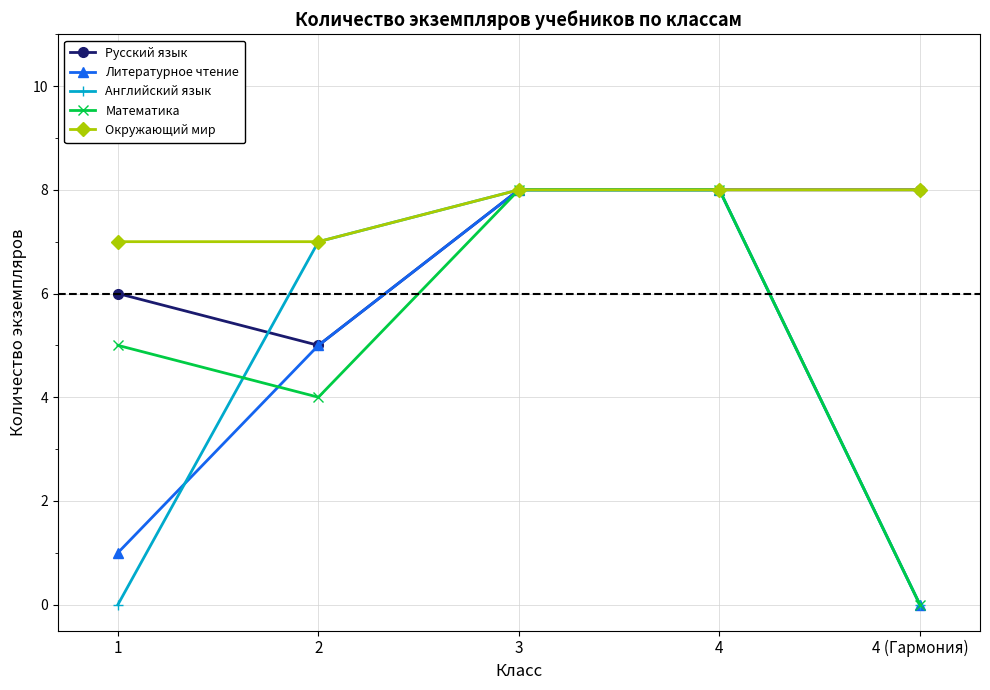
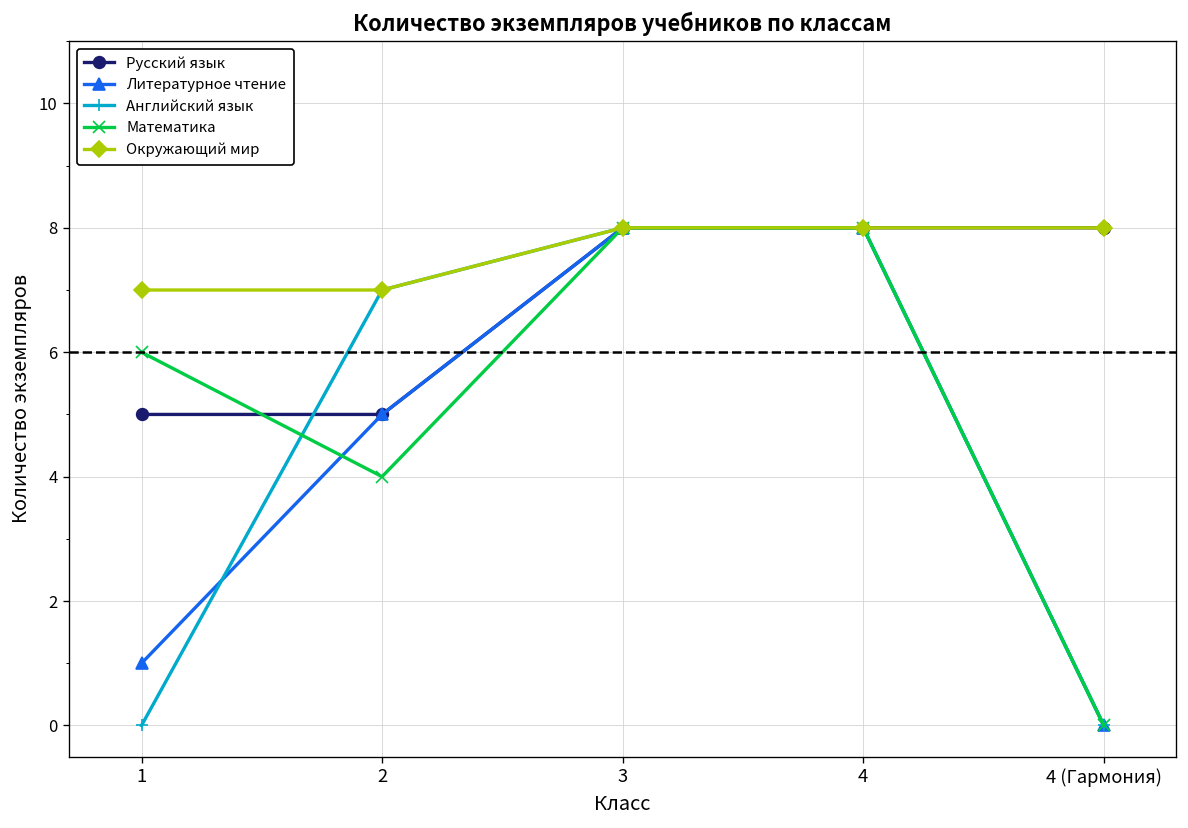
  {
    "Русский язык": {
-     "1": 6
+     "1": 5
    },
    "Литературное чтение": {
      "1": 1
    },
    "Английский язык": {
      "1": 0
    },
    "Математика": {
-     "1": 5,
+     "1": 6,
      "2": 4
    },
    "Окружающий мир": {
      "1": 7
    }
  }
